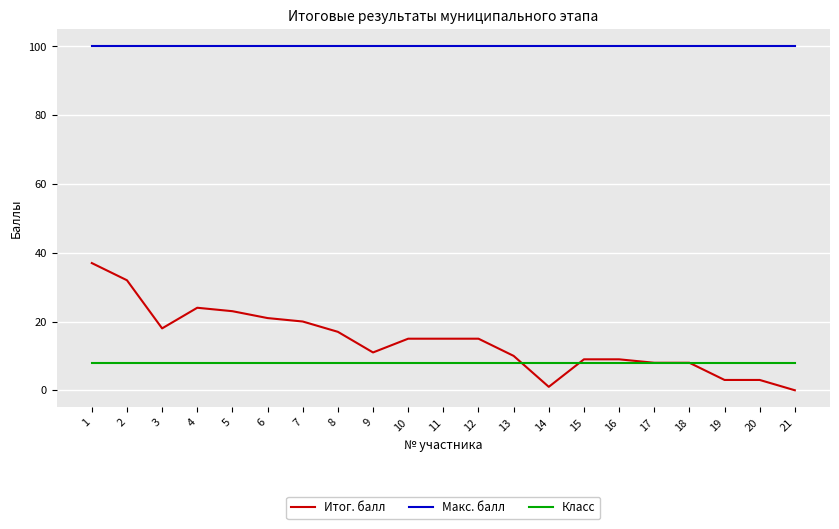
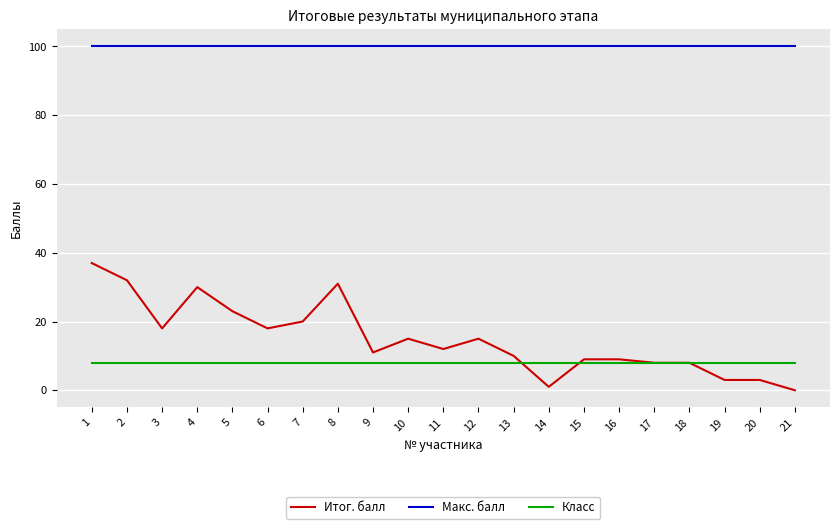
  {
    "Итог. балл": {
      "1": 37,
      "2": 32,
      "3": 18,
-     "4": 24,
+     "4": 30,
      "5": 23,
-     "6": 21,
+     "6": 18,
      "7": 20,
-     "8": 17,
+     "8": 31,
      "9": 11,
      "10": 15,
-     "11": 15,
+     "11": 12,
      "12": 15,
      "13": 10,
      "14": 1,
      "15": 9,
      "16": 9,
      "19": 3,
      "20": 3,
      "21": 0
    },
    "Макс. балл": {
      "1": 100,
      "2": 100,
      "3": 100,
      "4": 100,
      "5": 100,
      "6": 100,
      "7": 100,
      "8": 100,
      "9": 100,
      "10": 100,
      "11": 100,
      "12": 100,
      "13": 100,
      "14": 100,
      "15": 100,
      "16": 100,
      "17": 100,
      "18": 100,
      "19": 100,
      "20": 100,
      "21": 100
    },
    "Класс": {
      "1": 8,
      "2": 8,
      "3": 8,
      "4": 8,
      "5": 8,
      "6": 8,
      "7": 8,
      "8": 8,
      "9": 8,
      "10": 8,
      "11": 8,
      "12": 8,
      "13": 8,
      "14": 8,
      "15": 8,
      "16": 8,
      "19": 8,
      "20": 8,
      "21": 8
    }
  }
